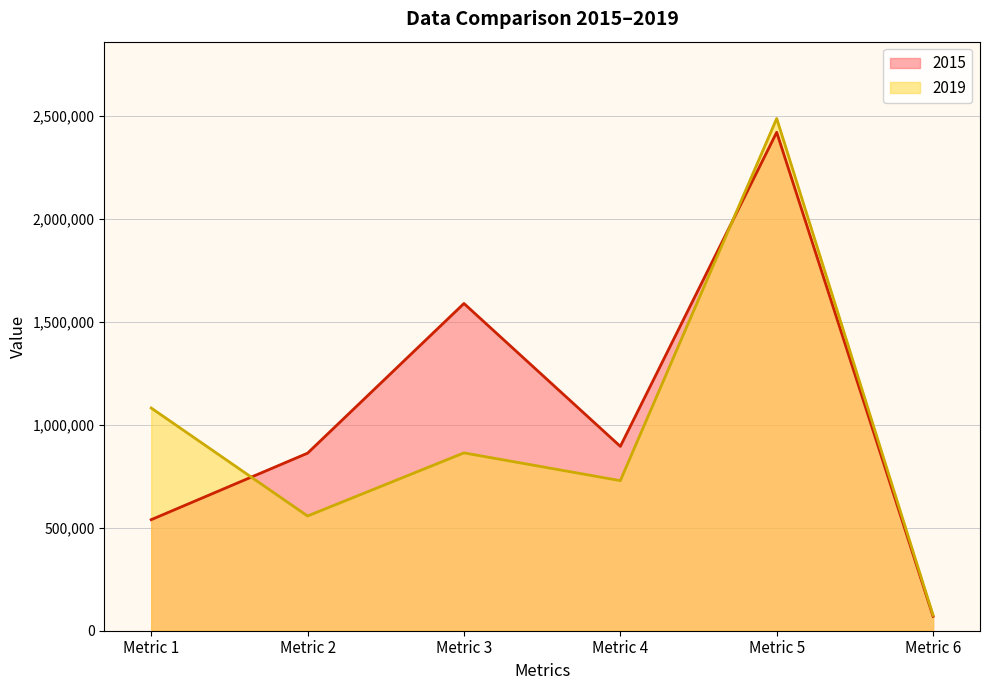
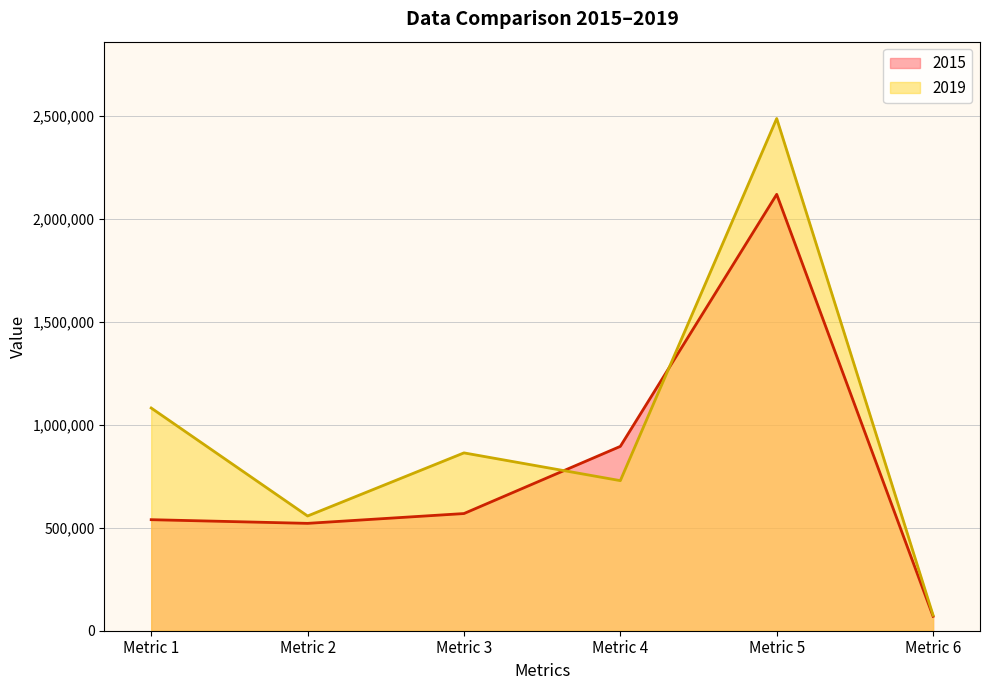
  {
    "2015": {
      "Metric 1": "540,000",
-     "Metric 2": "860,000",
-     "Metric 3": "1,590,000",
+     "Metric 2": "520,000",
+     "Metric 3": "570,000",
      "Metric 4": "900,000",
-     "Metric 5": "2,420,000"
+     "Metric 5": "2,120,000"
    },
    "2019": {
      "Metric 1": "1,080,000",
      "Metric 2": "560,000",
      "Metric 3": "860,000",
      "Metric 4": "730,000",
      "Metric 5": "2,490,000"
    }
  }
